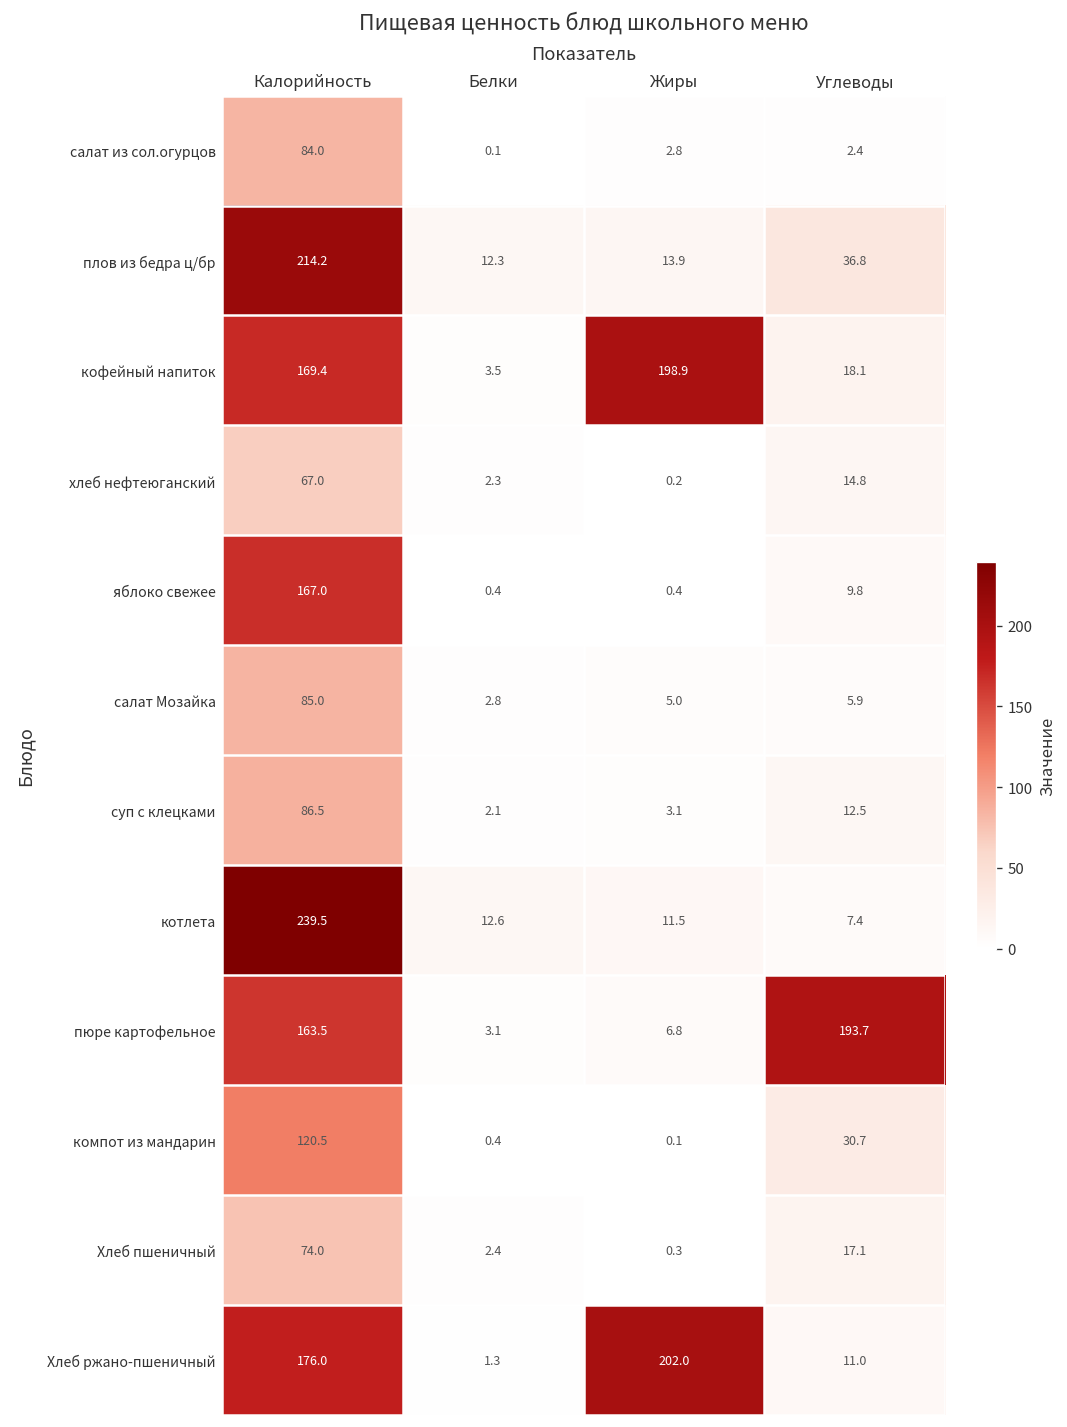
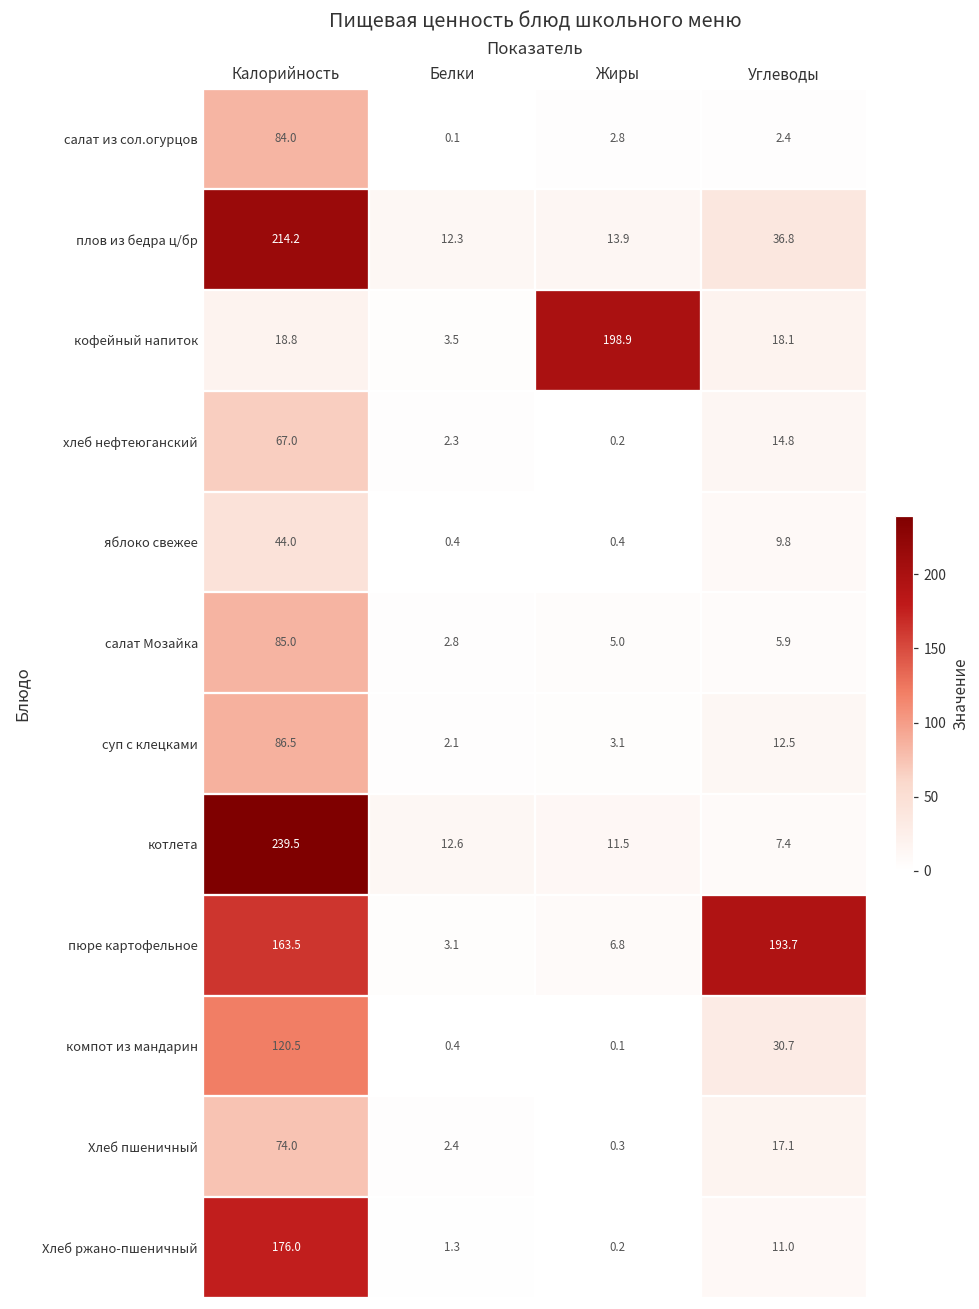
  {
    "салат из сол.огурцов": {
      "Калорийность": 84.0,
      "Белки": 0.1,
      "Жиры": 2.8,
      "Углеводы": 2.4
    },
    "плов из бедра ц/бр": {
      "Калорийность": 214.2,
      "Белки": 12.3,
      "Жиры": 13.9,
      "Углеводы": 36.8
    },
    "кофейный напиток": {
-     "Калорийность": 169.4,
+     "Калорийность": 18.8,
      "Белки": 3.5,
      "Жиры": 198.9,
      "Углеводы": 18.1
    },
    "хлеб нефтеюганский": {
      "Калорийность": 67.0,
      "Белки": 2.3,
      "Жиры": 0.2,
      "Углеводы": 14.8
    },
    "яблоко свежее": {
-     "Калорийность": 167.0,
+     "Калорийность": 44.0,
      "Белки": 0.4,
      "Жиры": 0.4,
      "Углеводы": 9.8
    },
    "салат Мозайка": {
      "Калорийность": 85.0,
      "Белки": 2.8,
      "Жиры": 5.0,
      "Углеводы": 5.9
    },
    "суп с клецками": {
      "Калорийность": 86.5,
      "Белки": 2.1,
      "Жиры": 3.1,
      "Углеводы": 12.5
    },
    "котлета": {
      "Калорийность": 239.5,
      "Белки": 12.6,
      "Жиры": 11.5,
      "Углеводы": 7.4
    },
    "пюре картофельное": {
      "Калорийность": 163.5,
      "Белки": 3.1,
      "Жиры": 6.8,
      "Углеводы": 193.7
    },
    "компот из мандарин": {
      "Калорийность": 120.5,
      "Белки": 0.4,
      "Жиры": 0.1,
      "Углеводы": 30.7
    },
    "Хлеб пшеничный": {
      "Калорийность": 74.0,
      "Белки": 2.4,
      "Жиры": 0.3,
      "Углеводы": 17.1
    },
    "Хлеб ржано-пшеничный": {
      "Калорийность": 176.0,
      "Белки": 1.3,
-     "Жиры": 202.0,
+     "Жиры": 0.2,
      "Углеводы": 11.0
    }
  }
